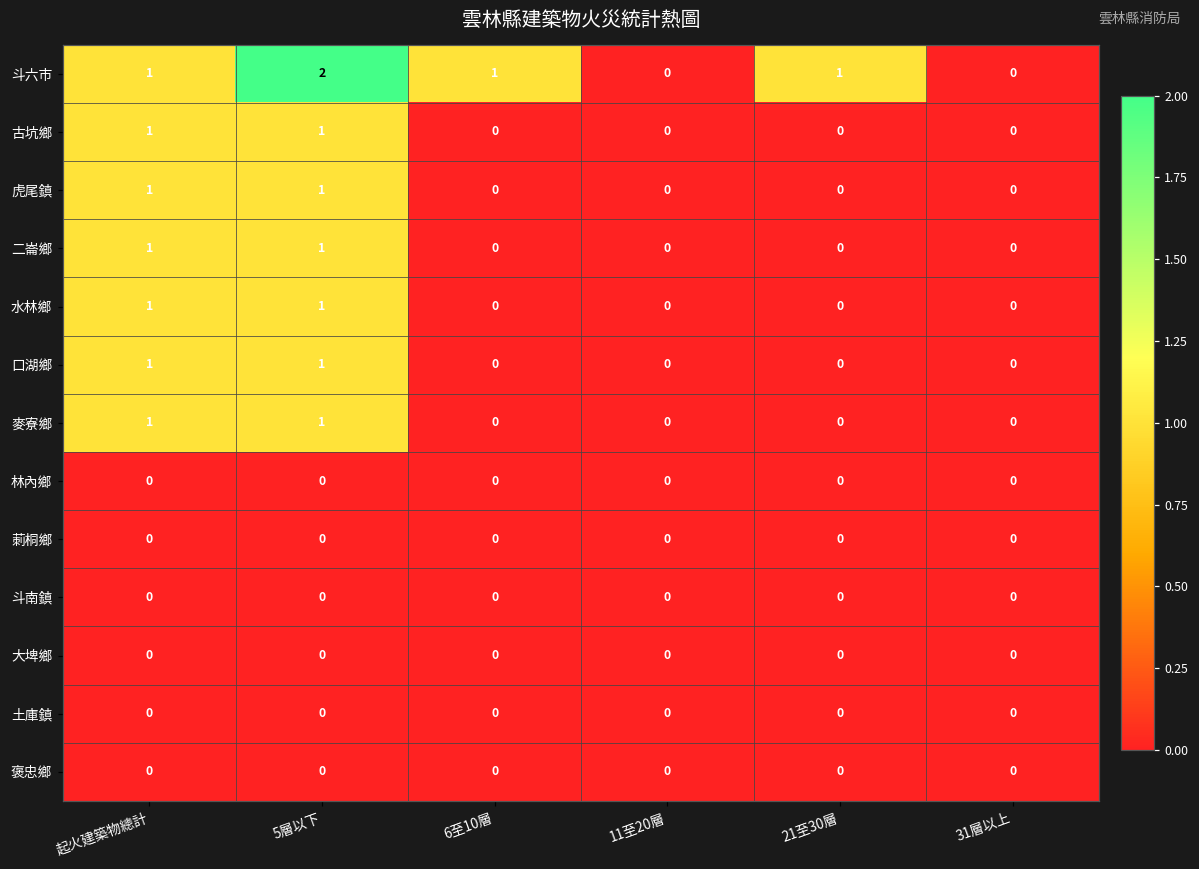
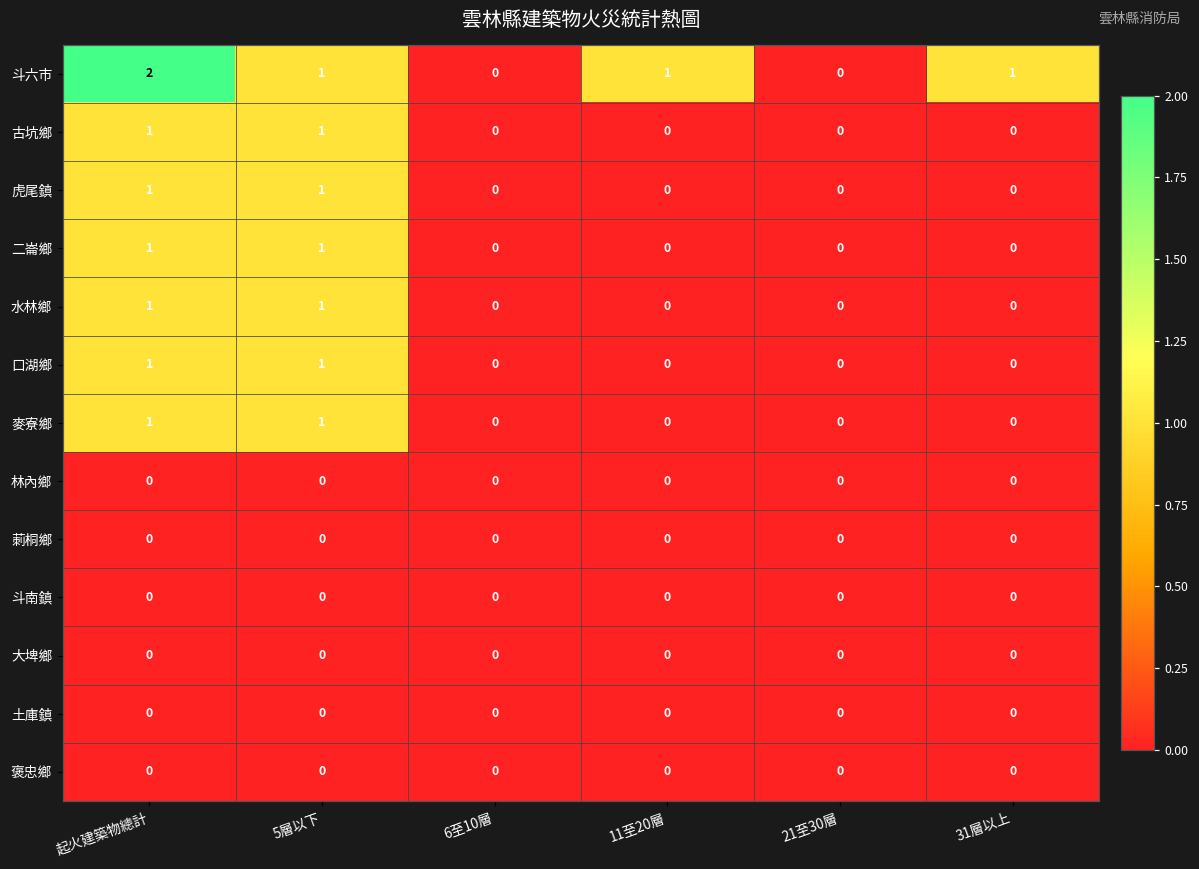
  {
    "斗六市": {
-     "起火建築物總計": 1,
-     "5層以下": 2,
-     "6至10層": 1,
-     "11至20層": 0,
-     "21至30層": 1,
-     "31層以上": 0
+     "起火建築物總計": 2,
+     "5層以下": 1,
+     "6至10層": 0,
+     "11至20層": 1,
+     "21至30層": 0,
+     "31層以上": 1
    },
    "古坑鄉": {
      "起火建築物總計": 1,
      "5層以下": 1,
      "6至10層": 0,
      "11至20層": 0,
      "21至30層": 0,
      "31層以上": 0
    },
    "虎尾鎮": {
      "起火建築物總計": 1,
      "5層以下": 1,
      "6至10層": 0,
      "11至20層": 0,
      "21至30層": 0,
      "31層以上": 0
    },
    "二崙鄉": {
      "起火建築物總計": 1,
      "5層以下": 1,
      "6至10層": 0,
      "11至20層": 0,
      "21至30層": 0,
      "31層以上": 0
    },
    "水林鄉": {
      "起火建築物總計": 1,
      "5層以下": 1,
      "6至10層": 0,
      "11至20層": 0,
      "21至30層": 0,
      "31層以上": 0
    },
    "口湖鄉": {
      "起火建築物總計": 1,
      "5層以下": 1,
      "6至10層": 0,
      "11至20層": 0,
      "21至30層": 0,
      "31層以上": 0
    },
    "麥寮鄉": {
      "起火建築物總計": 1,
      "5層以下": 1,
      "6至10層": 0,
      "11至20層": 0,
      "21至30層": 0,
      "31層以上": 0
    },
    "林內鄉": {
      "起火建築物總計": 0,
      "5層以下": 0,
      "6至10層": 0,
      "11至20層": 0,
      "21至30層": 0,
      "31層以上": 0
    },
    "莿桐鄉": {
      "起火建築物總計": 0,
      "5層以下": 0,
      "6至10層": 0,
      "11至20層": 0,
      "21至30層": 0,
      "31層以上": 0
    },
    "斗南鎮": {
      "起火建築物總計": 0,
      "5層以下": 0,
      "6至10層": 0,
      "11至20層": 0,
      "21至30層": 0,
      "31層以上": 0
    },
    "大埤鄉": {
      "起火建築物總計": 0,
      "5層以下": 0,
      "6至10層": 0,
      "11至20層": 0,
      "21至30層": 0,
      "31層以上": 0
    },
    "土庫鎮": {
      "起火建築物總計": 0,
      "5層以下": 0,
      "6至10層": 0,
      "11至20層": 0,
      "21至30層": 0,
      "31層以上": 0
    },
    "褒忠鄉": {
      "起火建築物總計": 0,
      "5層以下": 0,
      "6至10層": 0,
      "11至20層": 0,
      "21至30層": 0,
      "31層以上": 0
    }
  }
